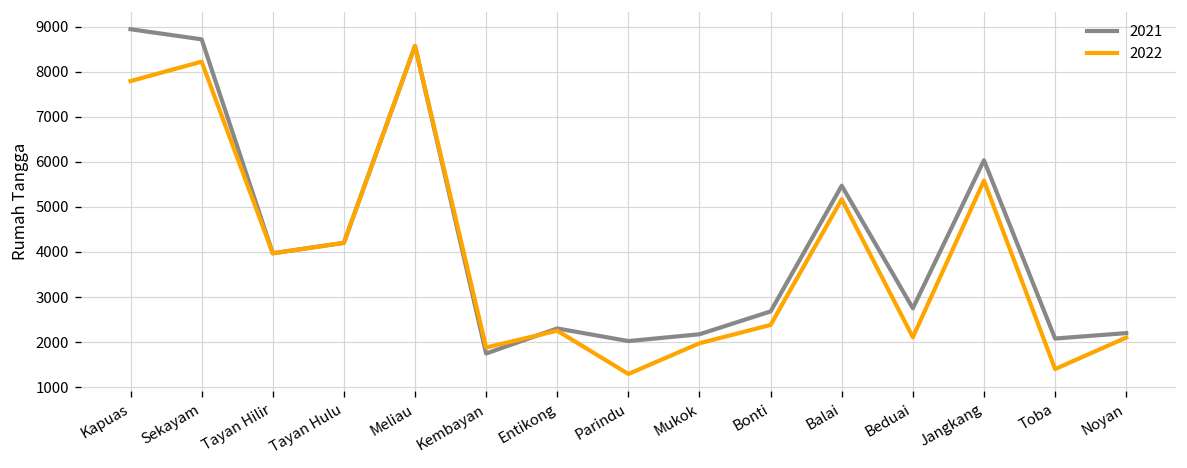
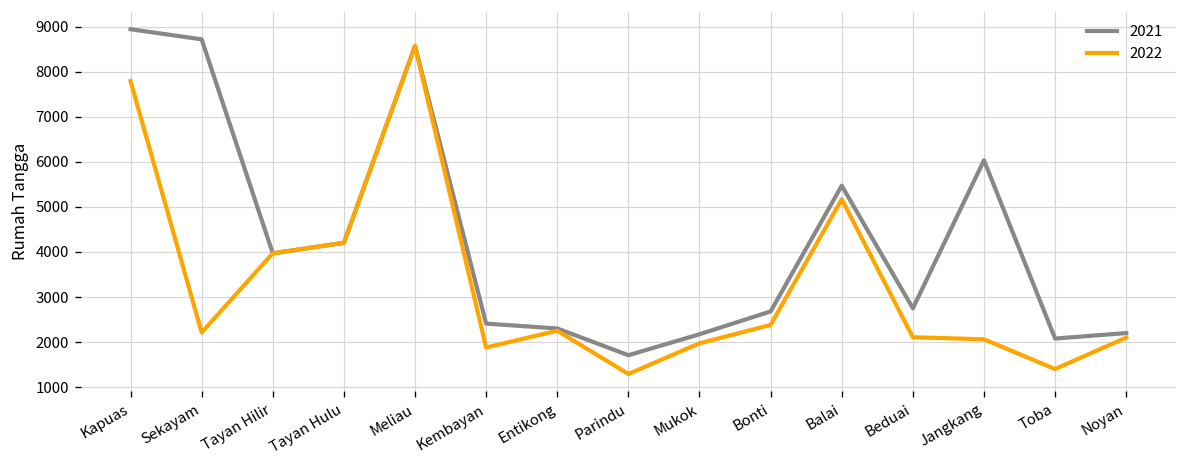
  {
    "2021": {
      "Kapuas": 8900,
      "Sekayam": 8700,
-     "Kembayan": 1700,
-     "Parindu": 2000,
+     "Kembayan": 2400,
+     "Parindu": 1700,
      "Mukok": 2200,
      "Bonti": 2700,
      "Balai": 5500,
      "Beduai": 2800,
      "Jangkang": 6000,
      "Toba": 2100,
      "Noyan": 2200
    },
    "2022": {
      "Kapuas": 7800,
-     "Sekayam": 8200,
+     "Sekayam": 2200,
      "Kembayan": 1900,
      "Parindu": 1300,
      "Mukok": 2000,
      "Bonti": 2400,
      "Balai": 5200,
      "Beduai": 2100,
-     "Jangkang": 5600,
+     "Jangkang": 2100,
      "Toba": 1400,
      "Noyan": 2100
    }
  }
